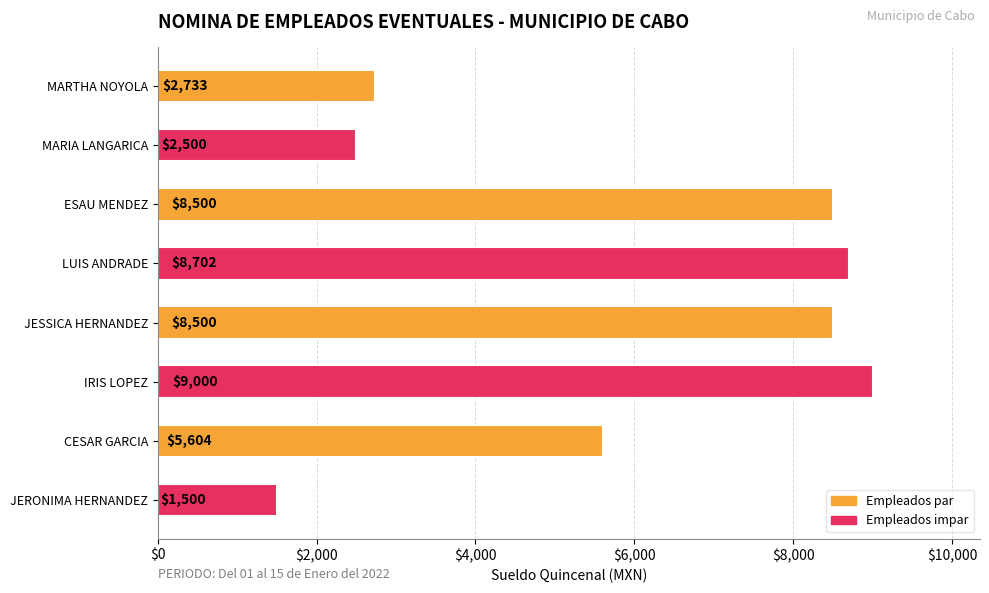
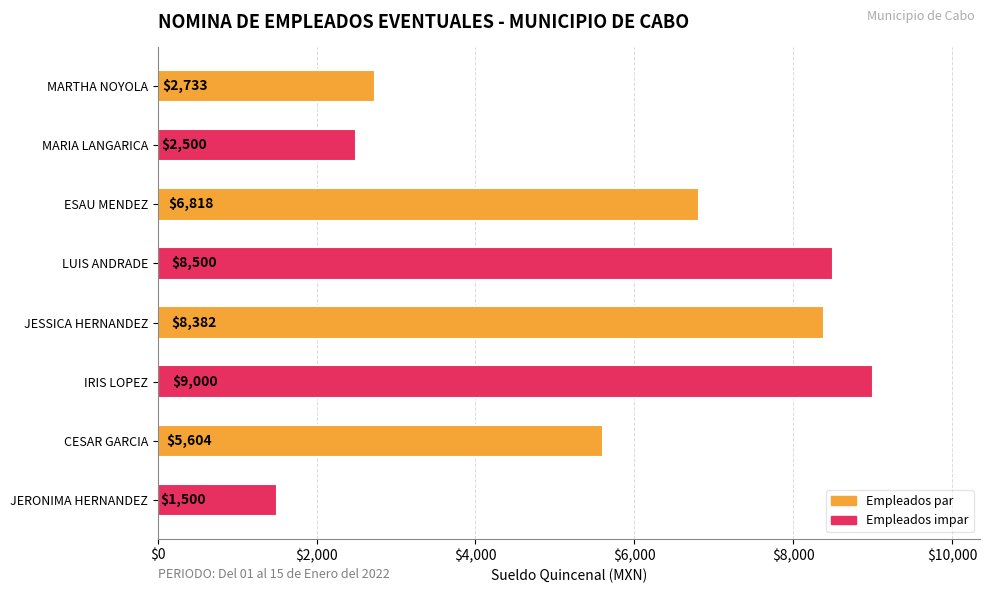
  {
    "MARTHA NOYOLA": "$2,733",
    "MARIA LANGARICA": "$2,500",
-   "ESAU MENDEZ": "$8,500",
-   "LUIS ANDRADE": "$8,702",
-   "JESSICA HERNANDEZ": "$8,500",
+   "ESAU MENDEZ": "$6,818",
+   "LUIS ANDRADE": "$8,500",
+   "JESSICA HERNANDEZ": "$8,382",
    "IRIS LOPEZ": "$9,000",
    "CESAR GARCIA": "$5,604",
    "JERONIMA HERNANDEZ": "$1,500"
  }
